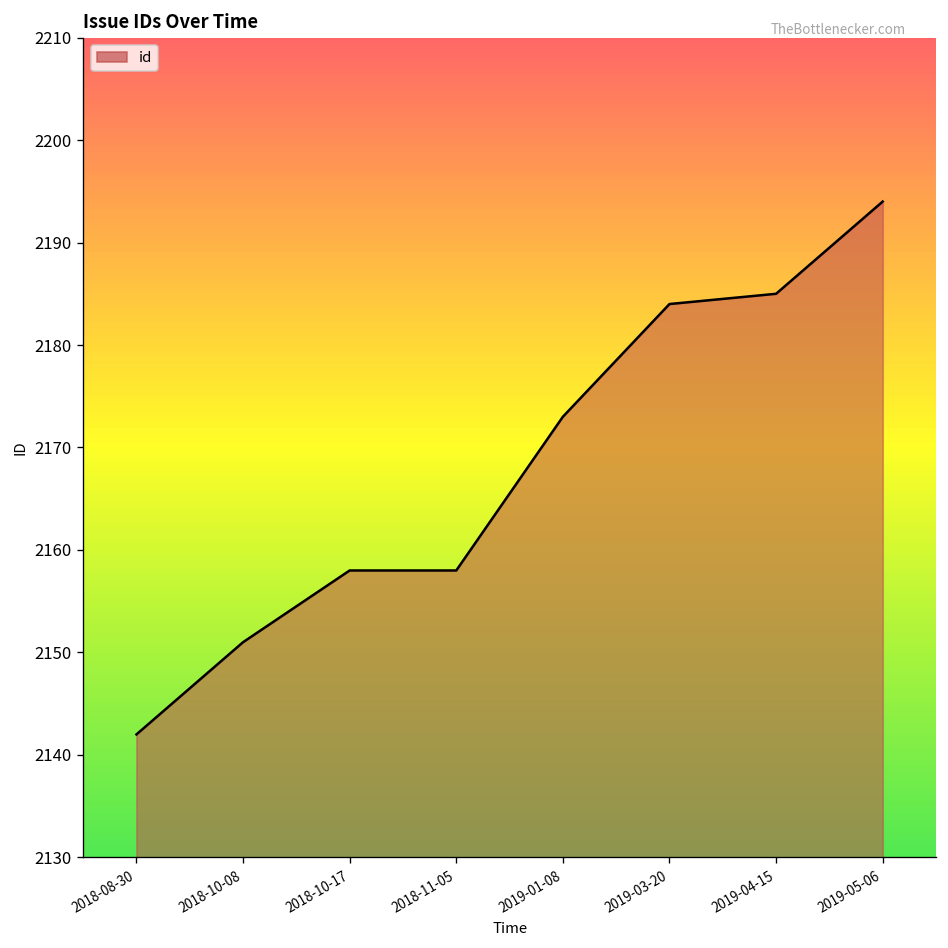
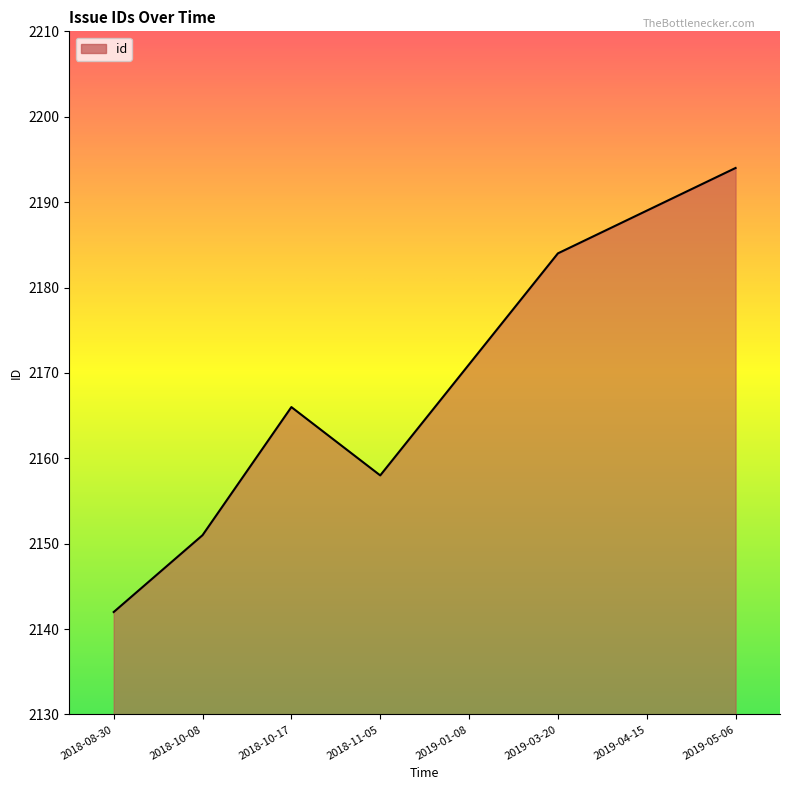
  {
    "2018-08-30": 2142,
    "2018-10-08": 2151,
-   "2018-10-17": 2158,
+   "2018-10-17": 2166,
    "2018-11-05": 2158,
-   "2019-01-08": 2173,
+   "2019-01-08": 2171,
    "2019-03-20": 2184,
-   "2019-04-15": 2185,
+   "2019-04-15": 2189,
    "2019-05-06": 2194
  }
